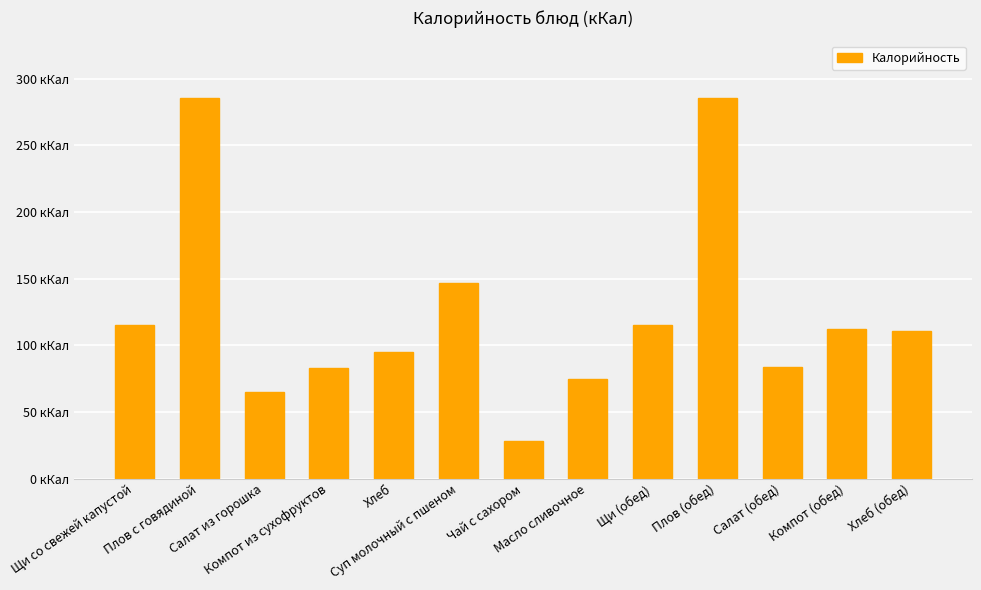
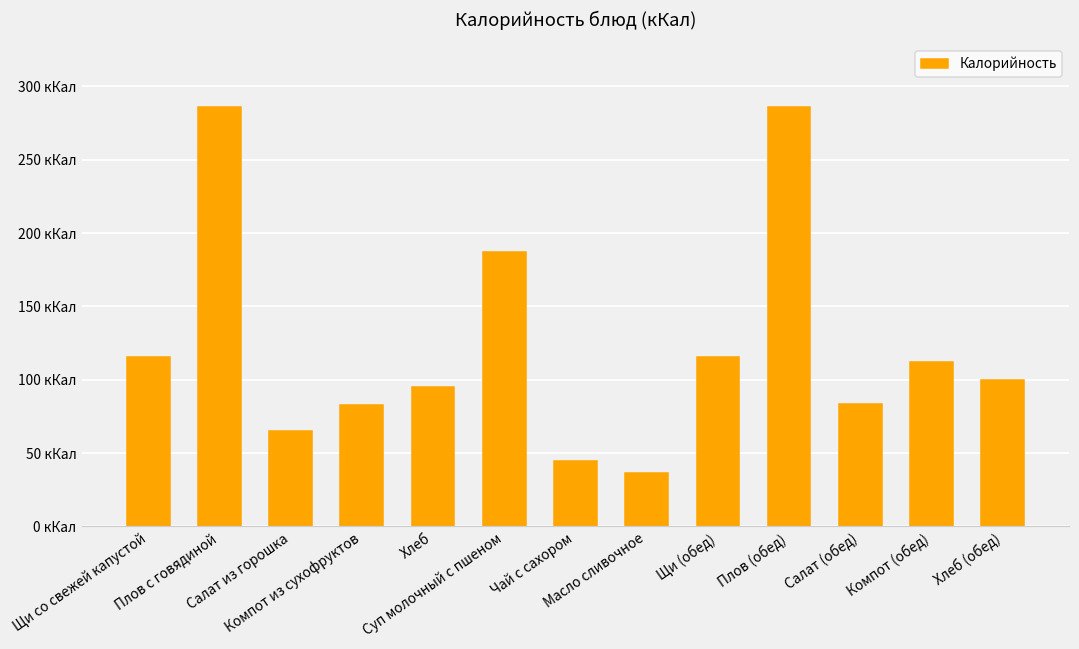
  {
    "Щи со свежей капустой": "115 кКал",
    "Плов с говядиной": "286 кКал",
    "Салат из горошка": "65 кКал",
    "Компот из сухофруктов": "83 кКал",
    "Хлеб": "95 кКал",
-   "Суп молочный с пшеном": "147 кКал",
-   "Чай с сахором": "28 кКал",
-   "Масло сливочное": "75 кКал",
+   "Суп молочный с пшеном": "187 кКал",
+   "Чай с сахором": "44 кКал",
+   "Масло сливочное": "36 кКал",
    "Щи (обед)": "115 кКал",
    "Плов (обед)": "286 кКал",
    "Салат (обед)": "84 кКал",
    "Компот (обед)": "112 кКал",
-   "Хлеб (обед)": "111 кКал"
+   "Хлеб (обед)": "100 кКал"
  }
